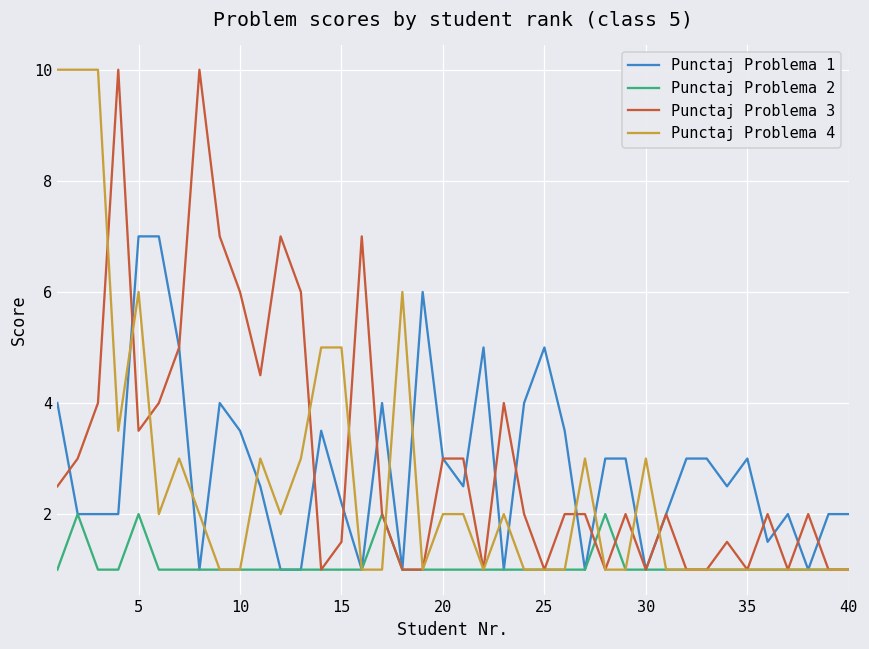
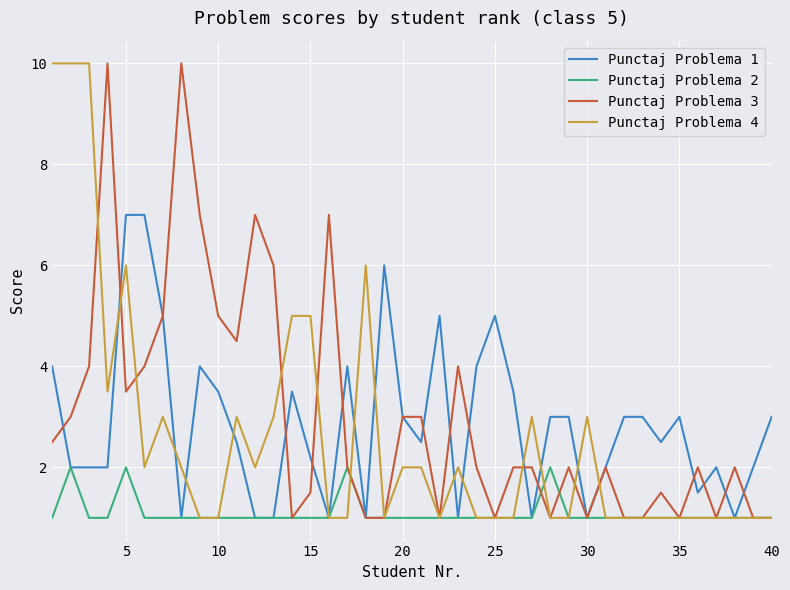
  {
    "Punctaj Problema 1": {
      "5": 7,
      "10": 3.5,
      "15": 2.2,
      "25": 5,
      "35": 3,
-     "40": 2
+     "40": 3
    },
    "Punctaj Problema 2": {
      "5": 2,
      "15": 1,
      "20": 1
    },
    "Punctaj Problema 3": {
      "5": 3.5,
-     "10": 6,
+     "10": 5,
      "15": 1.5
    },
    "Punctaj Problema 4": {
      "5": 6,
      "15": 5,
      "20": 2,
      "30": 3
    }
  }
